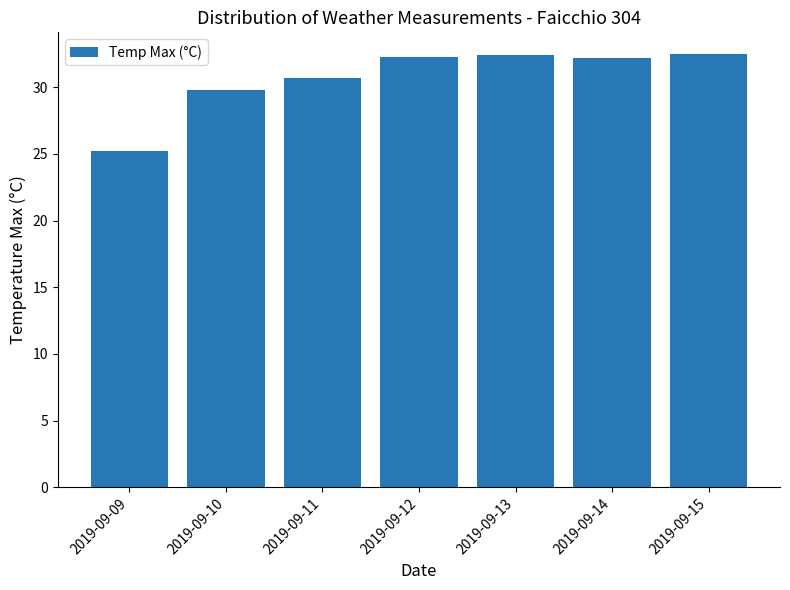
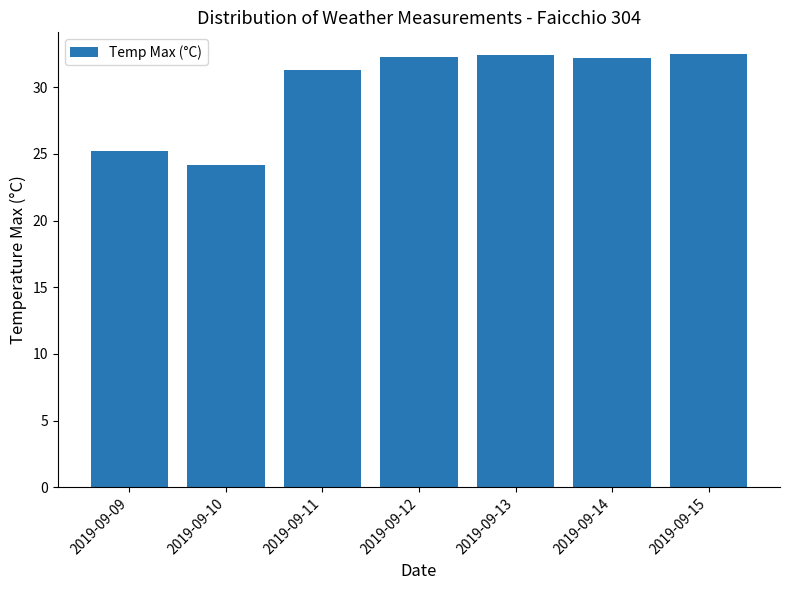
  {
    "2019-09-09": 25.2,
-   "2019-09-10": 29.8,
-   "2019-09-11": 30.7,
+   "2019-09-10": 24.2,
+   "2019-09-11": 31.3,
    "2019-09-12": 32.3,
    "2019-09-13": 32.4,
    "2019-09-14": 32.2,
    "2019-09-15": 32.5
  }
